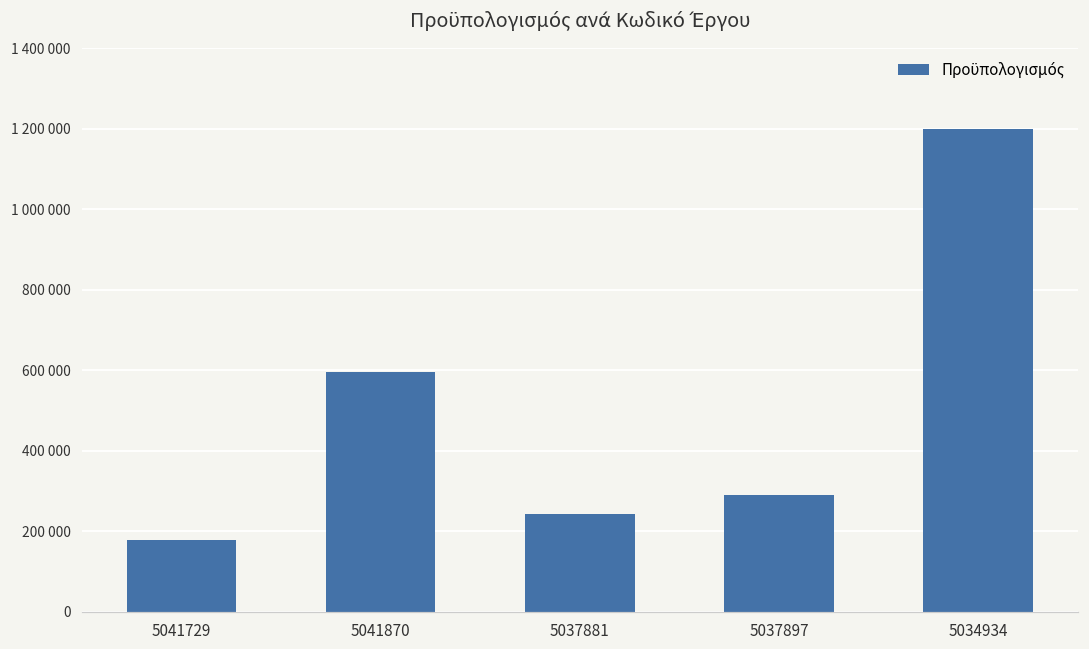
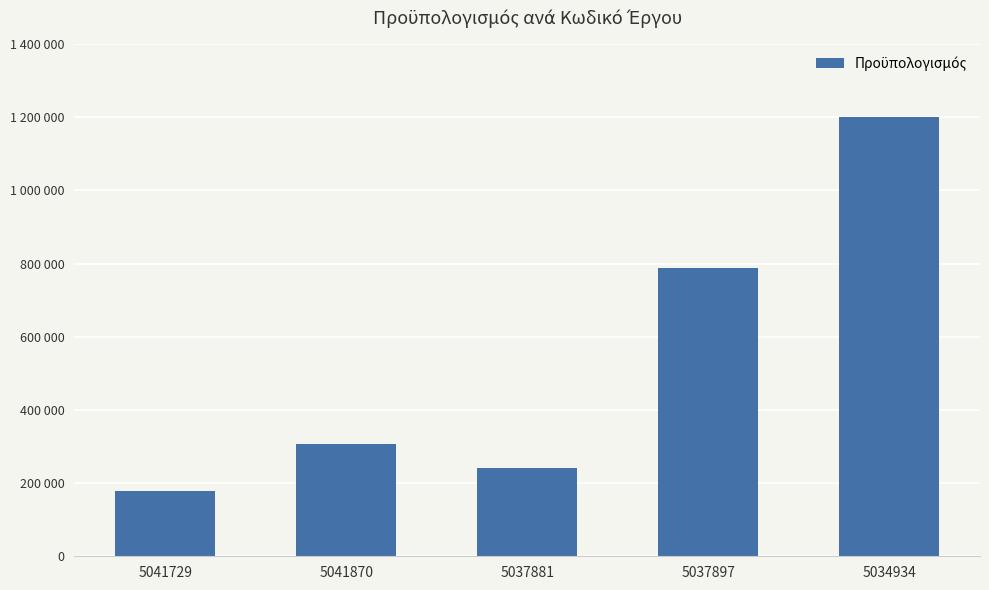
  {
    "5041729": 180000,
-   "5041870": 600000,
+   "5041870": 310000,
    "5037881": 240000,
-   "5037897": 290000,
+   "5037897": 790000,
    "5034934": 1200000
  }
